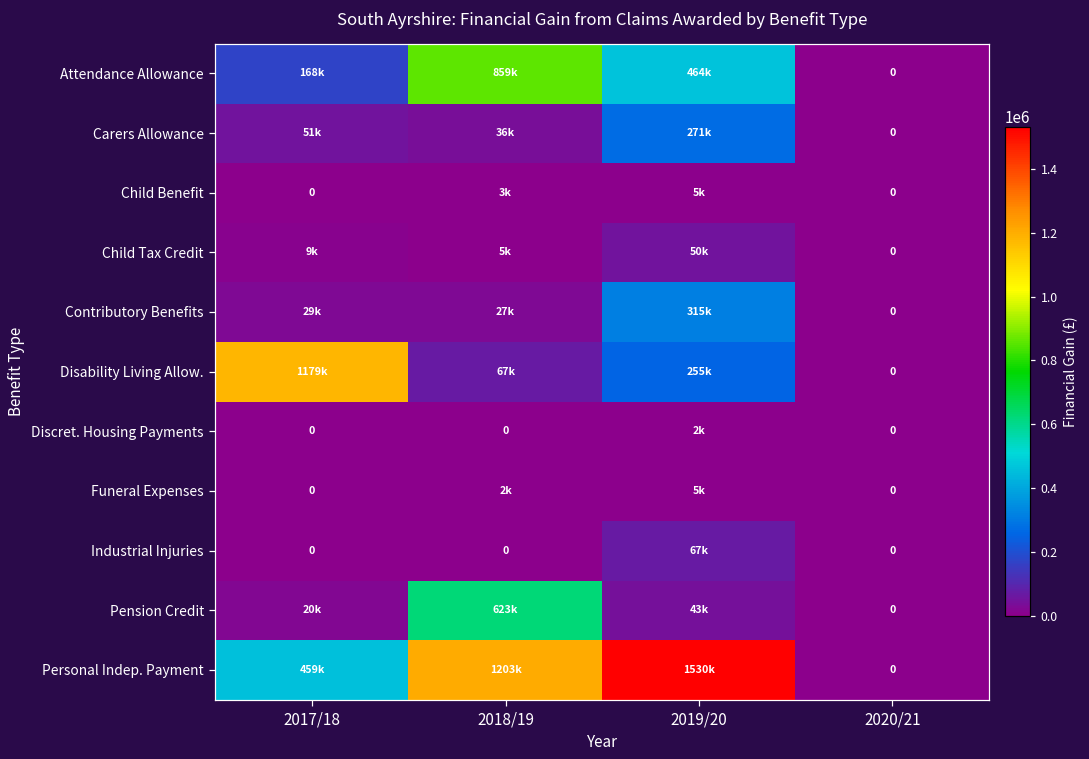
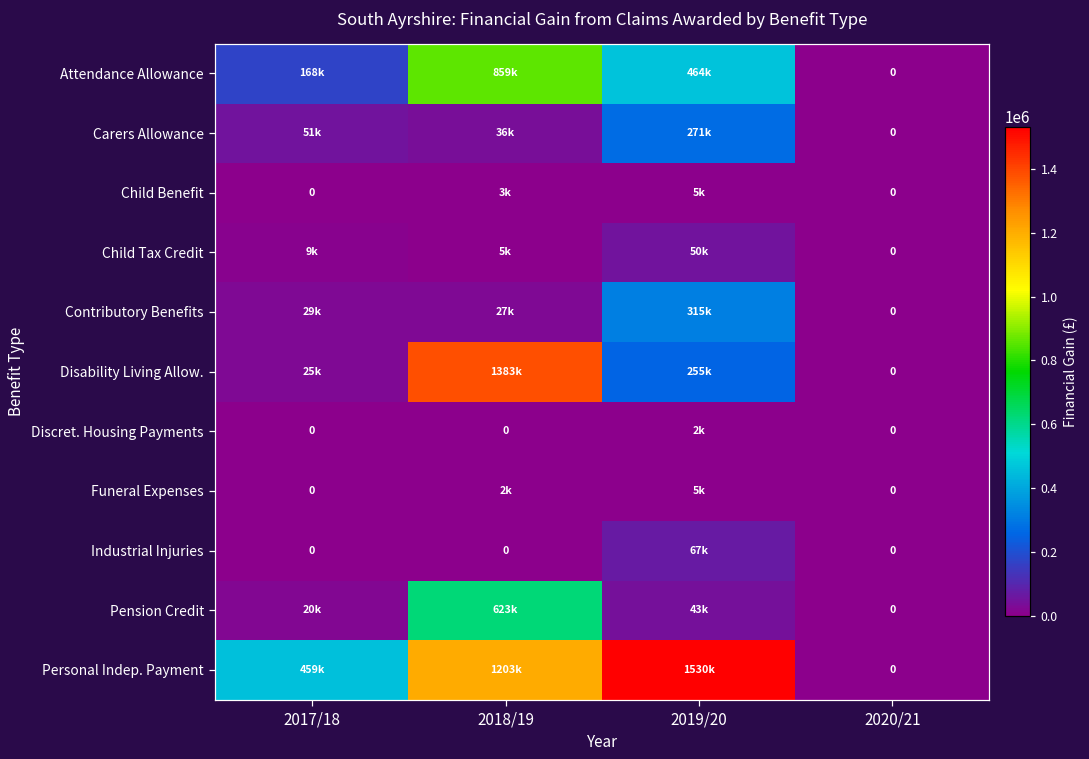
  {
    "Attendance Allowance": {
      "2017/18": "168k",
      "2018/19": "859k",
      "2019/20": "464k",
      "2020/21": "0"
    },
    "Carers Allowance": {
      "2017/18": "51k",
      "2018/19": "36k",
      "2019/20": "271k",
      "2020/21": "0"
    },
    "Child Benefit": {
      "2017/18": "0",
      "2018/19": "3k",
      "2019/20": "5k",
      "2020/21": "0"
    },
    "Child Tax Credit": {
      "2017/18": "9k",
      "2018/19": "5k",
      "2019/20": "50k",
      "2020/21": "0"
    },
    "Contributory Benefits": {
      "2017/18": "29k",
      "2018/19": "27k",
      "2019/20": "315k",
      "2020/21": "0"
    },
    "Disability Living Allow.": {
-     "2017/18": "1179k",
-     "2018/19": "67k",
+     "2017/18": "25k",
+     "2018/19": "1383k",
      "2019/20": "255k",
      "2020/21": "0"
    },
    "Discret. Housing Payments": {
      "2017/18": "0",
      "2018/19": "0",
      "2019/20": "2k",
      "2020/21": "0"
    },
    "Funeral Expenses": {
      "2017/18": "0",
      "2018/19": "2k",
      "2019/20": "5k",
      "2020/21": "0"
    },
    "Industrial Injuries": {
      "2017/18": "0",
      "2018/19": "0",
      "2019/20": "67k",
      "2020/21": "0"
    },
    "Pension Credit": {
      "2017/18": "20k",
      "2018/19": "623k",
      "2019/20": "43k",
      "2020/21": "0"
    },
    "Personal Indep. Payment": {
      "2017/18": "459k",
      "2018/19": "1203k",
      "2019/20": "1530k",
      "2020/21": "0"
    }
  }
